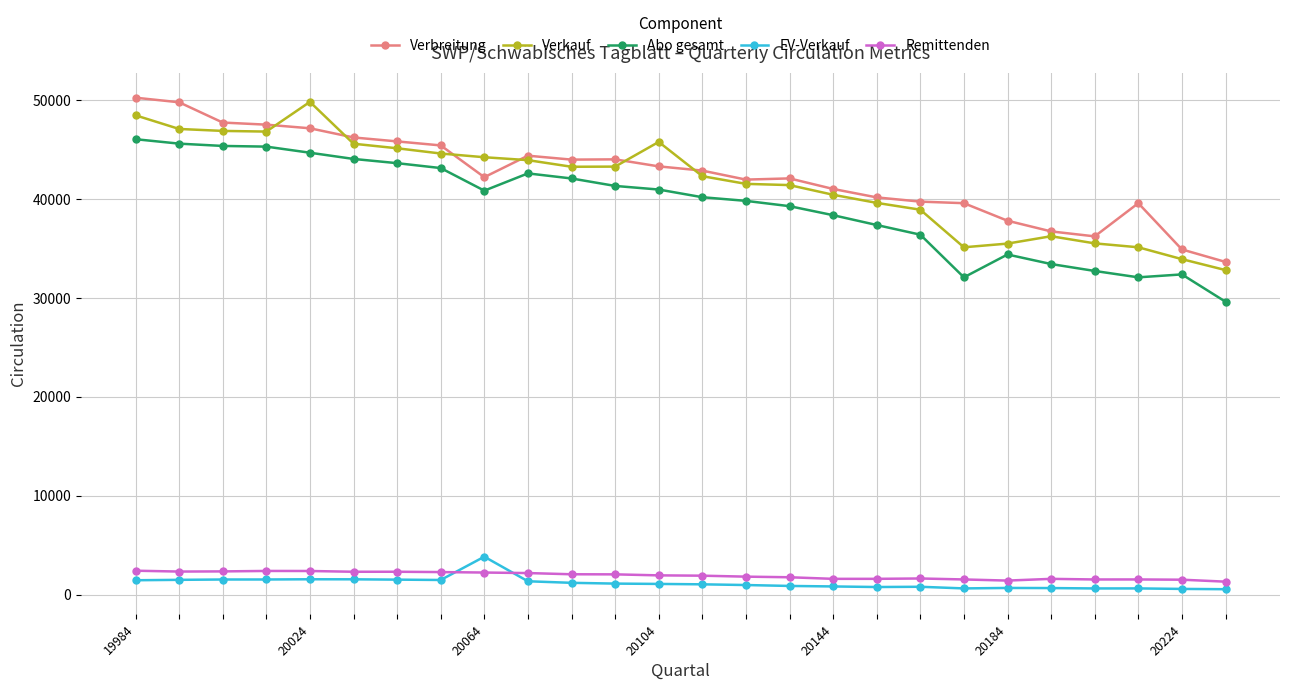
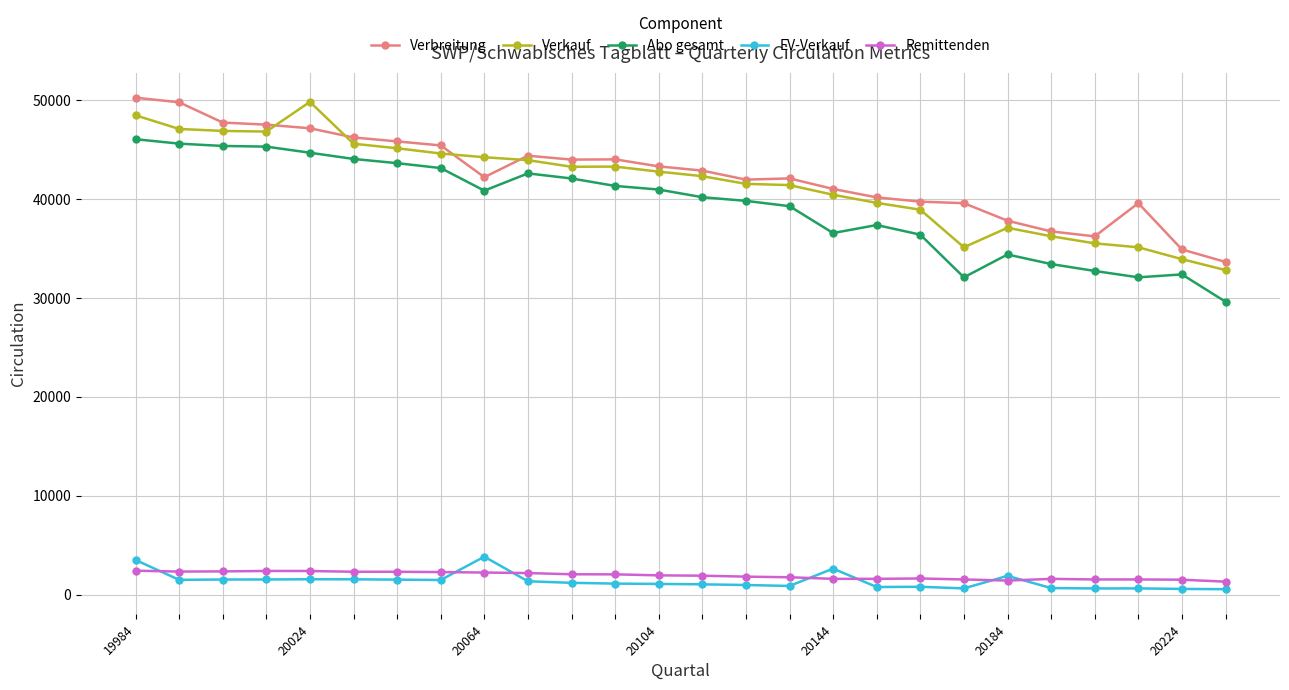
  {
    "Verbreitung": {
      "19984": 50000,
      "20024": 47000,
      "20064": 42000,
      "20104": 43000,
      "20144": 41000,
      "20184": 38000,
      "20224": 35000
    },
    "Verkauf": {
      "19984": 48000,
      "20024": 50000,
      "20064": 44000,
-     "20104": 46000,
+     "20104": 43000,
      "20144": 40000,
-     "20184": 35000,
+     "20184": 37000,
      "20224": 34000
    },
    "Abo gesamt": {
      "19984": 46000,
      "20024": 45000,
      "20064": 41000,
      "20104": 41000,
-     "20144": 38000,
+     "20144": 37000,
      "20184": 34000,
      "20224": 32000
    },
    "EV-Verkauf": {
-     "19984": 1000,
+     "19984": 3000,
      "20024": 2000,
      "20064": 4000,
      "20104": 1000,
-     "20144": 1000,
-     "20184": 1000,
+     "20144": 3000,
+     "20184": 2000,
      "20224": 1000
    },
    "Remittenden": {
      "19984": 2000,
      "20024": 2000,
      "20064": 2000,
      "20104": 2000,
      "20144": 2000,
      "20184": 1000,
      "20224": 1000
    }
  }
